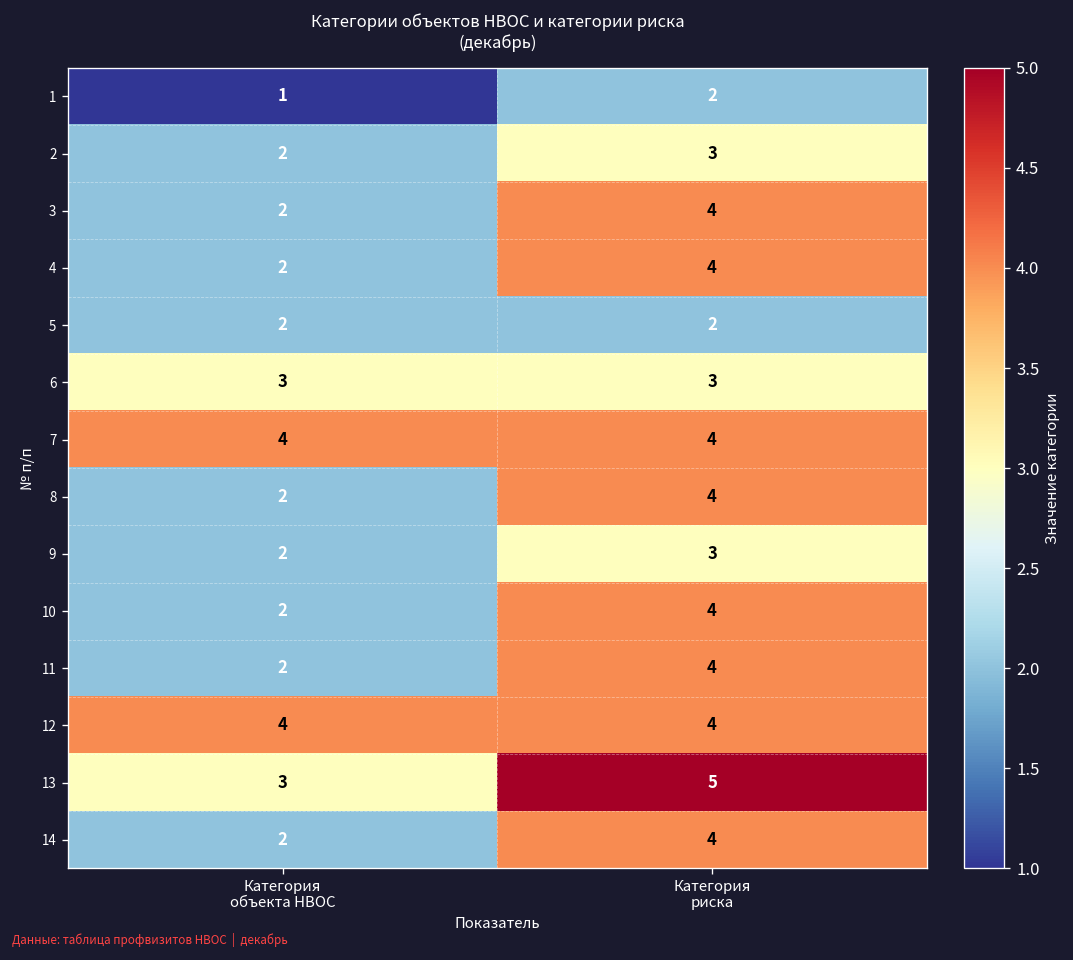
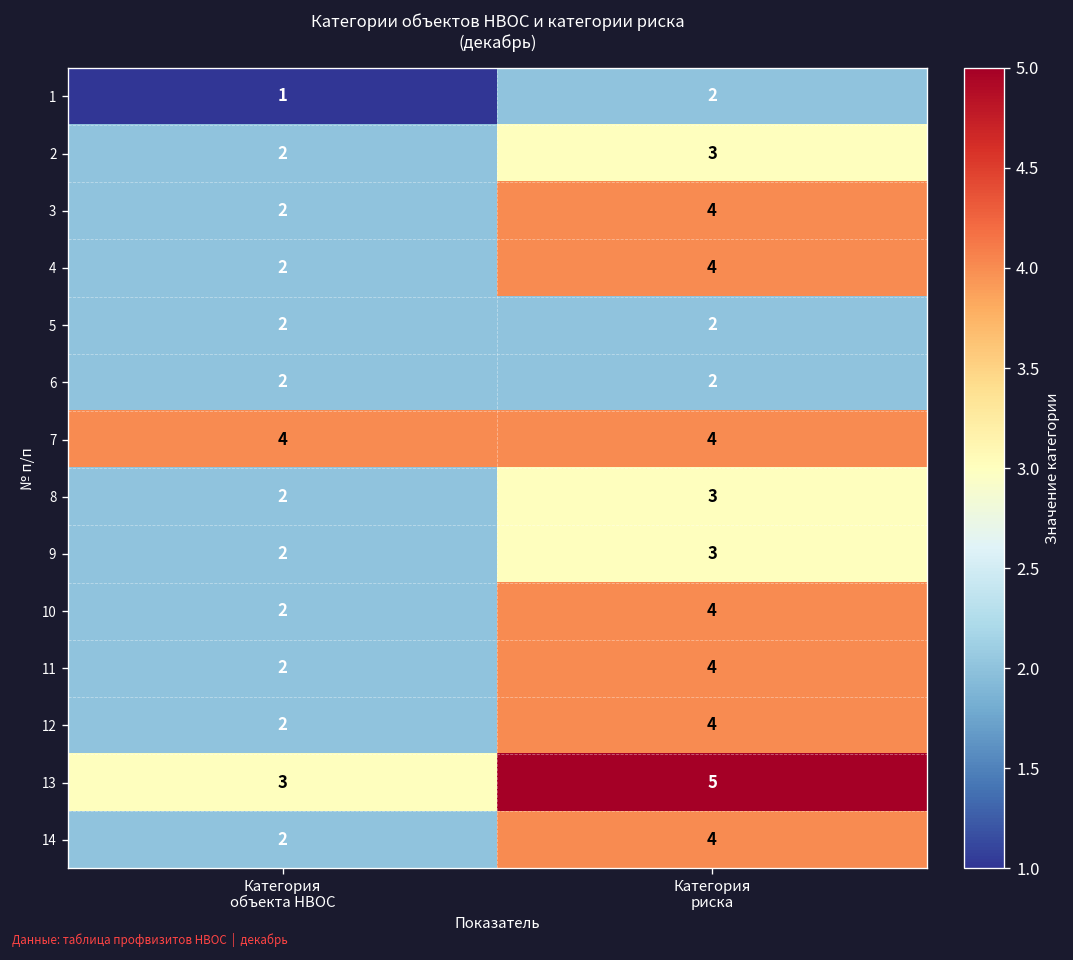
  {
    "1": {
      "Категория объекта НВОС": 1,
      "Категория риска": 2
    },
    "2": {
      "Категория объекта НВОС": 2,
      "Категория риска": 3
    },
    "3": {
      "Категория объекта НВОС": 2,
      "Категория риска": 4
    },
    "4": {
      "Категория объекта НВОС": 2,
      "Категория риска": 4
    },
    "5": {
      "Категория объекта НВОС": 2,
      "Категория риска": 2
    },
    "6": {
-     "Категория объекта НВОС": 3,
-     "Категория риска": 3
+     "Категория объекта НВОС": 2,
+     "Категория риска": 2
    },
    "7": {
      "Категория объекта НВОС": 4,
      "Категория риска": 4
    },
    "8": {
      "Категория объекта НВОС": 2,
-     "Категория риска": 4
+     "Категория риска": 3
    },
    "9": {
      "Категория объекта НВОС": 2,
      "Категория риска": 3
    },
    "10": {
      "Категория объекта НВОС": 2,
      "Категория риска": 4
    },
    "11": {
      "Категория объекта НВОС": 2,
      "Категория риска": 4
    },
    "12": {
-     "Категория объекта НВОС": 4,
+     "Категория объекта НВОС": 2,
      "Категория риска": 4
    },
    "13": {
      "Категория объекта НВОС": 3,
      "Категория риска": 5
    },
    "14": {
      "Категория объекта НВОС": 2,
      "Категория риска": 4
    }
  }
